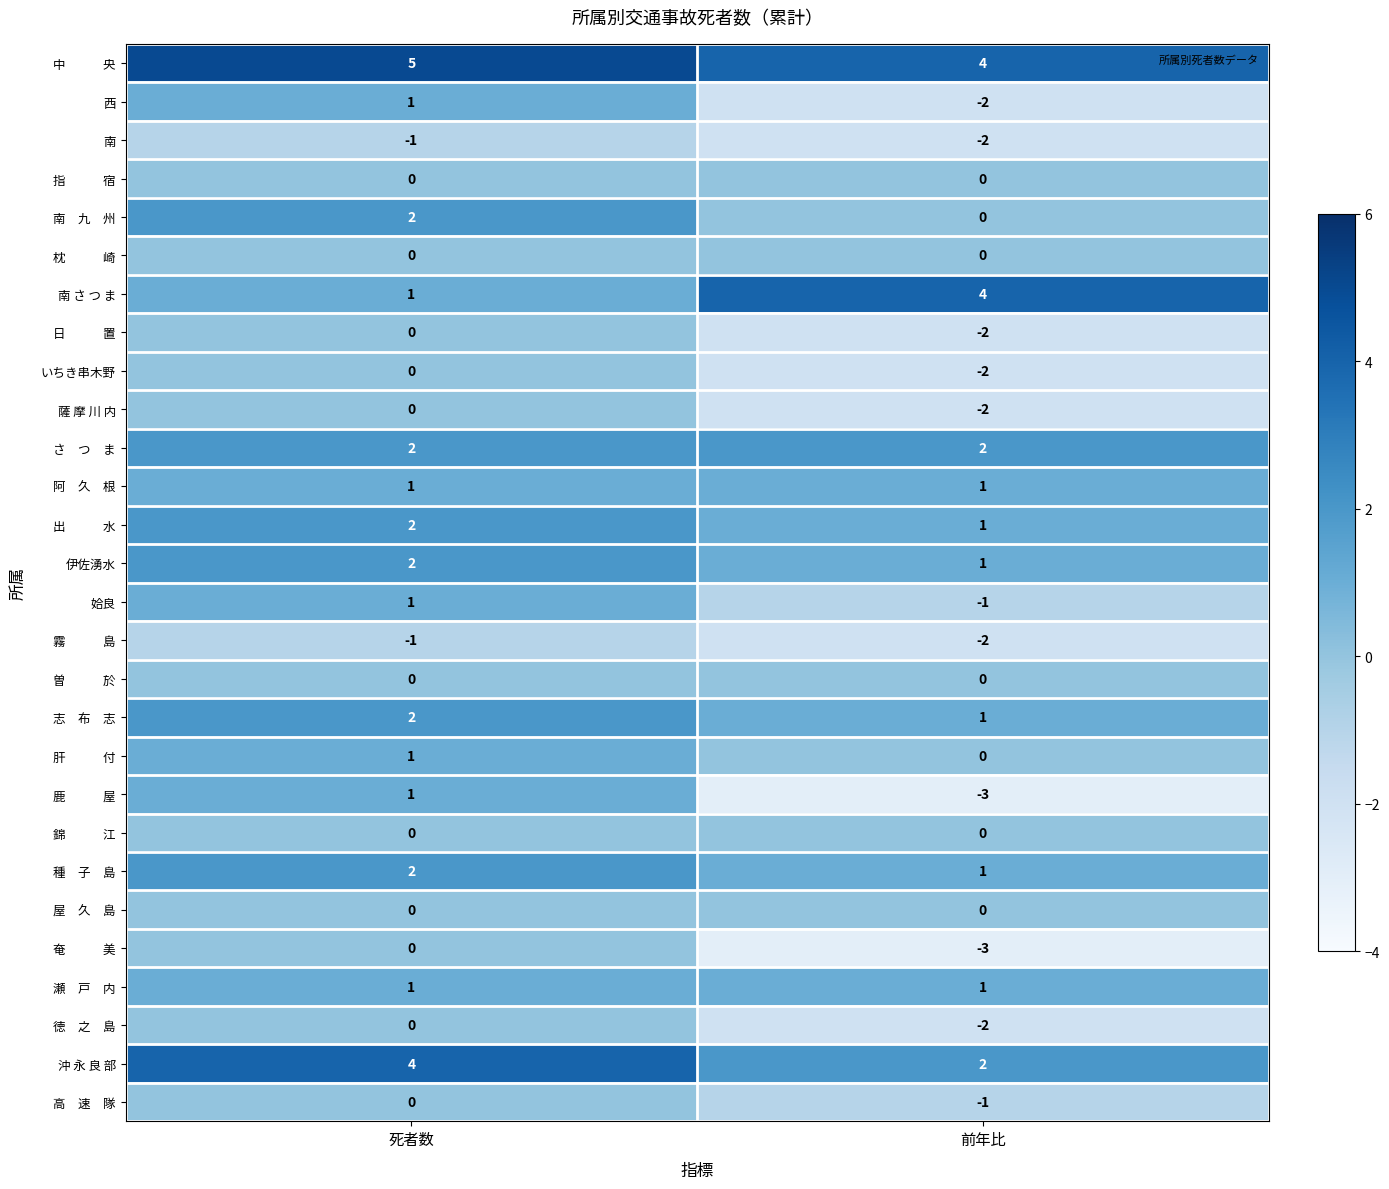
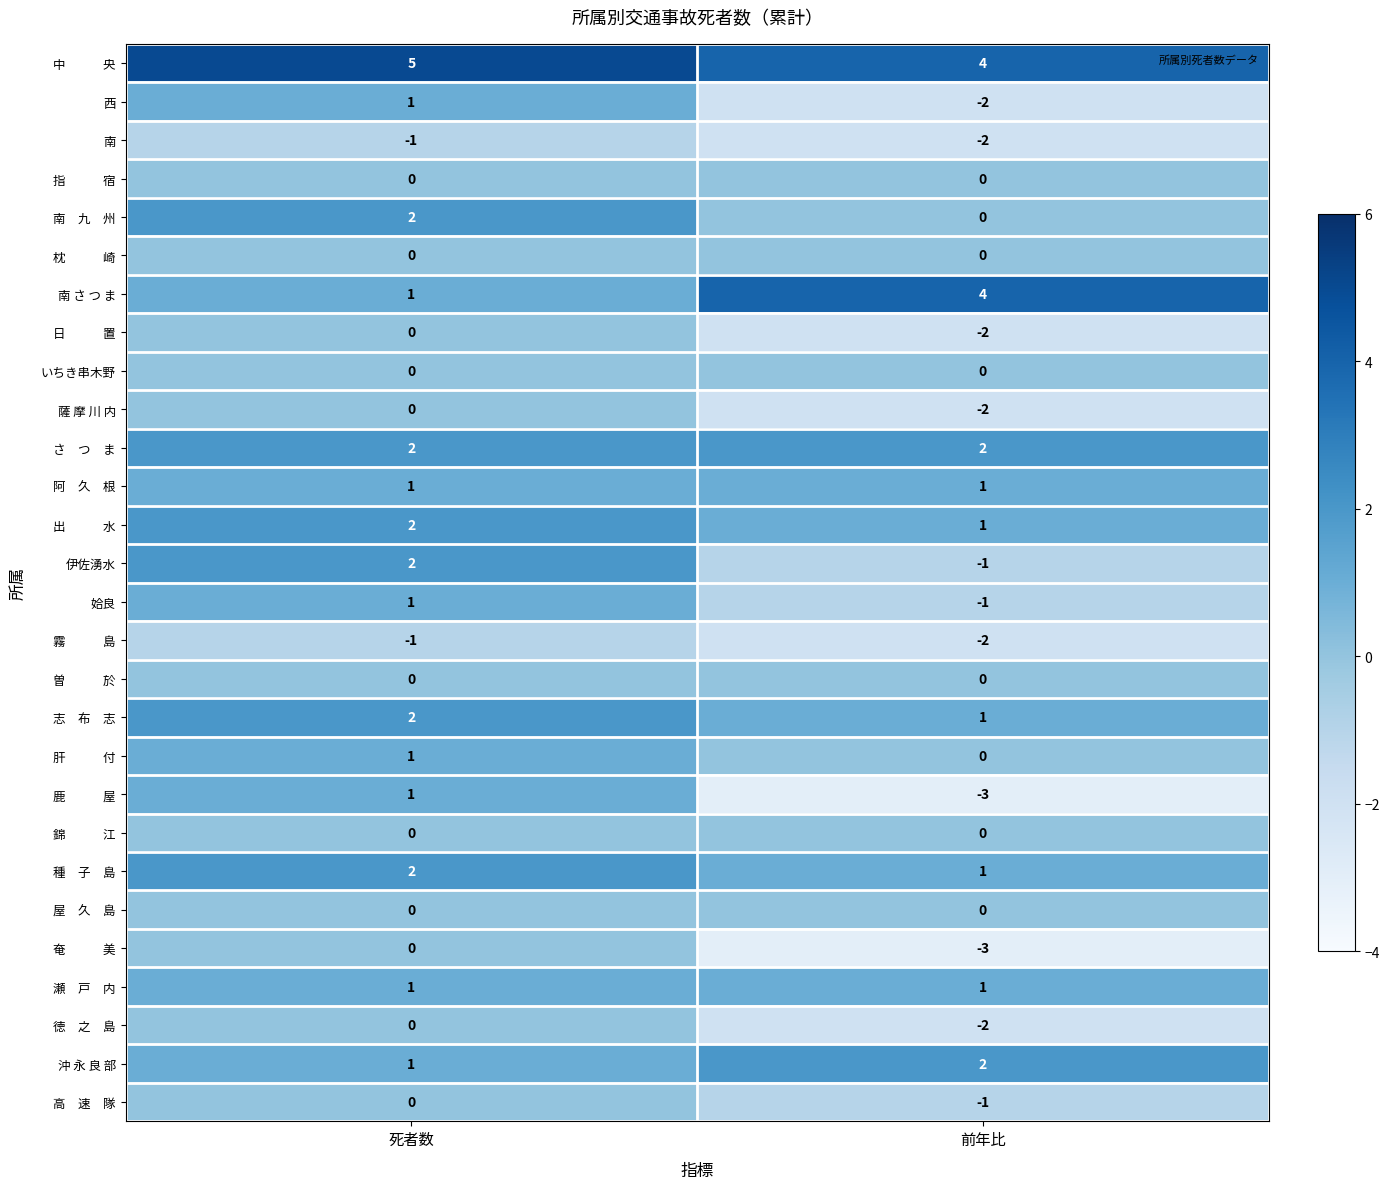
  {
    "中 央": {
      "死者数": 5,
      "前年比": 4
    },
    "西": {
      "死者数": 1,
      "前年比": -2
    },
    "南": {
      "死者数": -1,
      "前年比": -2
    },
    "指 宿": {
      "死者数": 0,
      "前年比": 0
    },
    "南 九 州": {
      "死者数": 2,
      "前年比": 0
    },
    "枕 崎": {
      "死者数": 0,
      "前年比": 0
    },
    "南 さ つ ま": {
      "死者数": 1,
      "前年比": 4
    },
    "日 置": {
      "死者数": 0,
      "前年比": -2
    },
    "いちき串木野": {
      "死者数": 0,
-     "前年比": -2
+     "前年比": 0
    },
    "薩 摩 川 内": {
      "死者数": 0,
      "前年比": -2
    },
    "さ つ ま": {
      "死者数": 2,
      "前年比": 2
    },
    "阿 久 根": {
      "死者数": 1,
      "前年比": 1
    },
    "出 水": {
      "死者数": 2,
      "前年比": 1
    },
    "伊佐湧水": {
      "死者数": 2,
-     "前年比": 1
+     "前年比": -1
    },
    "姶良": {
      "死者数": 1,
      "前年比": -1
    },
    "霧 島": {
      "死者数": -1,
      "前年比": -2
    },
    "曽 於": {
      "死者数": 0,
      "前年比": 0
    },
    "志 布 志": {
      "死者数": 2,
      "前年比": 1
    },
    "肝 付": {
      "死者数": 1,
      "前年比": 0
    },
    "鹿 屋": {
      "死者数": 1,
      "前年比": -3
    },
    "錦 江": {
      "死者数": 0,
      "前年比": 0
    },
    "種 子 島": {
      "死者数": 2,
      "前年比": 1
    },
    "屋 久 島": {
      "死者数": 0,
      "前年比": 0
    },
    "奄 美": {
      "死者数": 0,
      "前年比": -3
    },
    "瀬 戸 内": {
      "死者数": 1,
      "前年比": 1
    },
    "徳 之 島": {
      "死者数": 0,
      "前年比": -2
    },
    "沖 永 良 部": {
-     "死者数": 4,
+     "死者数": 1,
      "前年比": 2
    },
    "高 速 隊": {
      "死者数": 0,
      "前年比": -1
    }
  }
